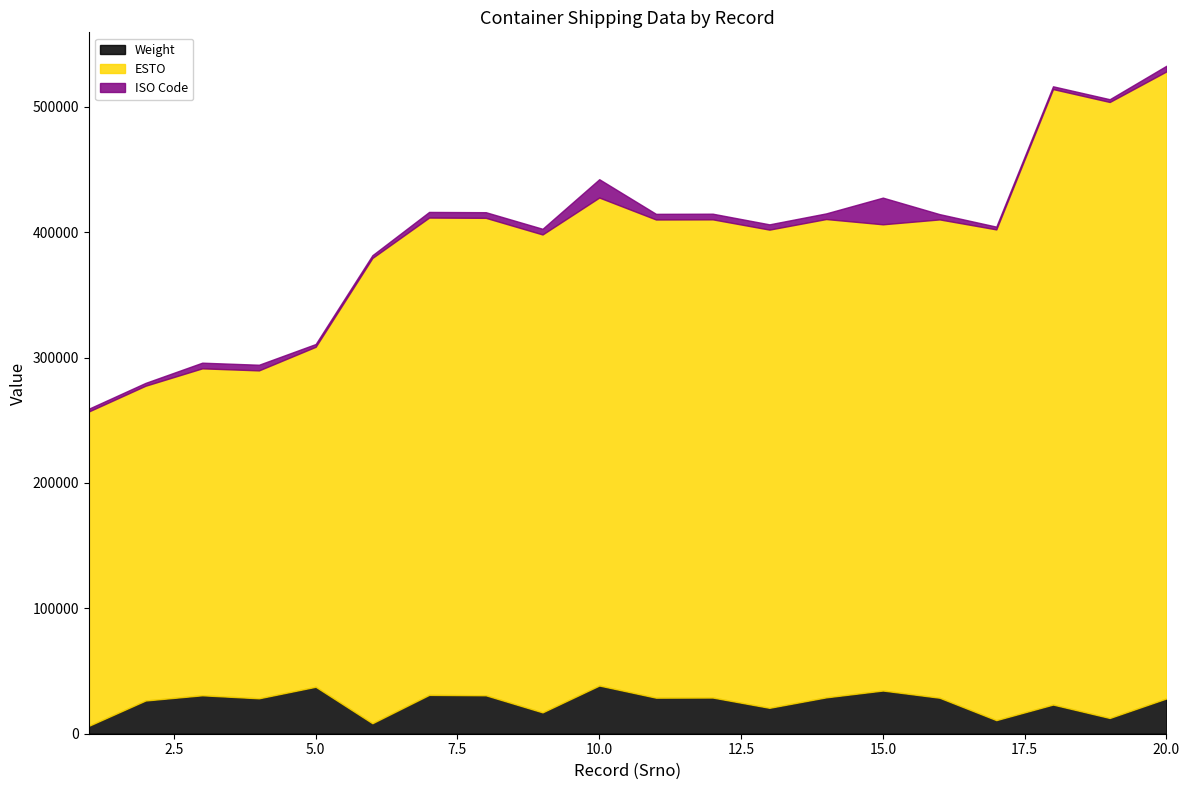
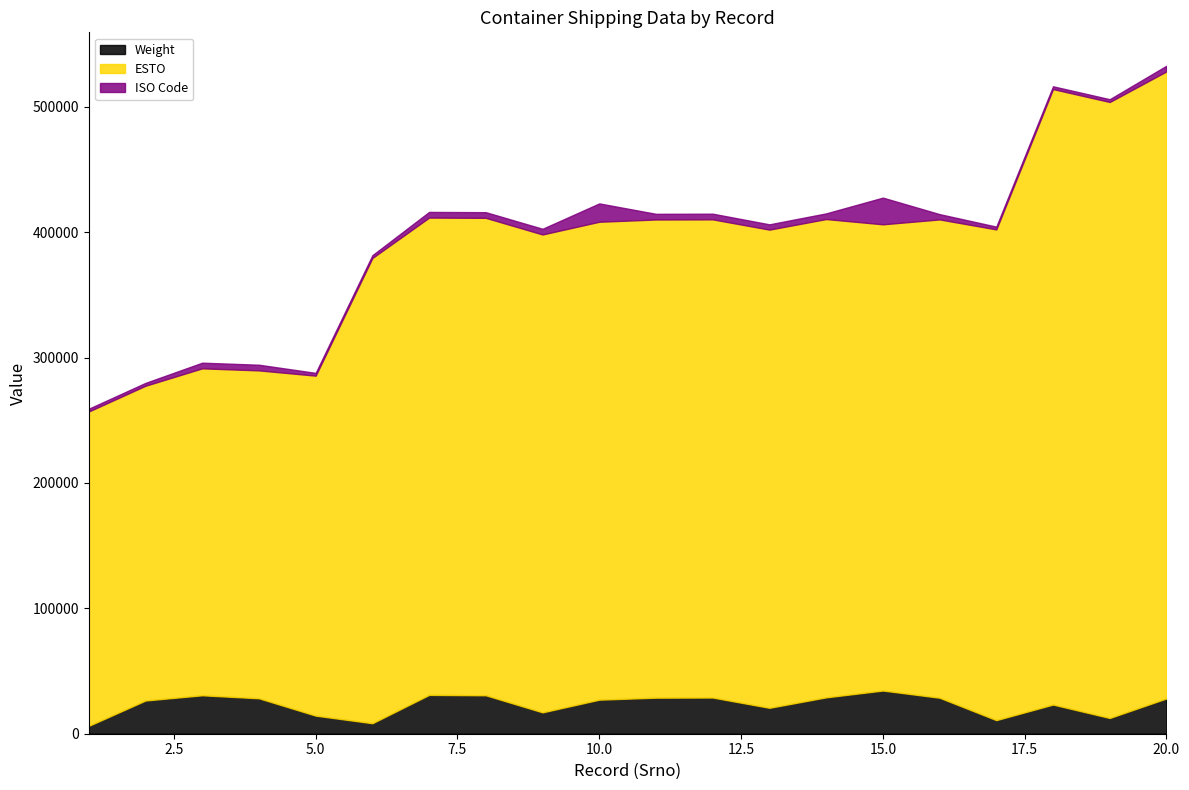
  {
    "Weight": {
-     "5.0": 37000,
-     "10.0": 38000,
+     "5.0": 14000,
+     "10.0": 27000,
      "15.0": 34000,
      "20.0": 28000
    },
    "ESTO": {
      "5.0": 271000,
-     "10.0": 389000,
+     "10.0": 381000,
      "15.0": 372000,
      "20.0": 500000
    },
    "ISO Code": {
      "5.0": 2000,
      "10.0": 15000,
      "15.0": 21000,
      "20.0": 5000
    }
  }
